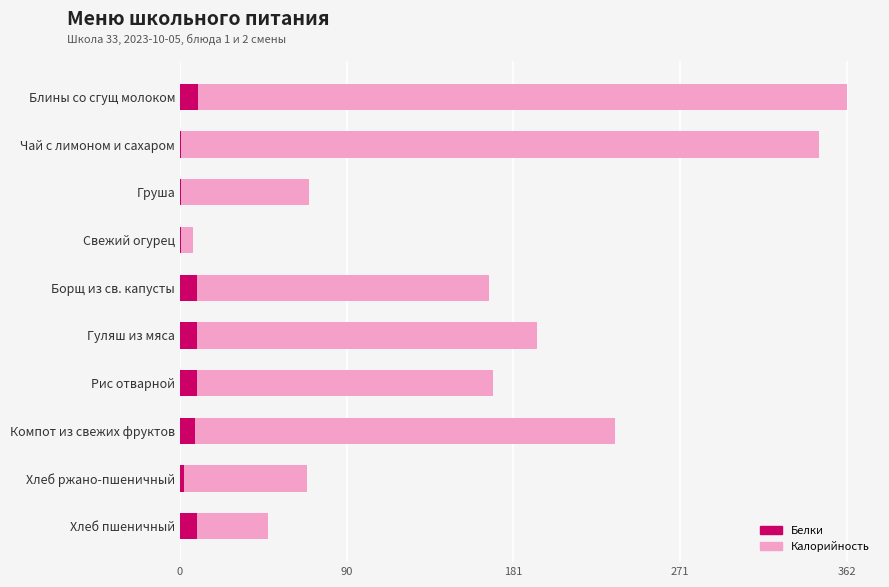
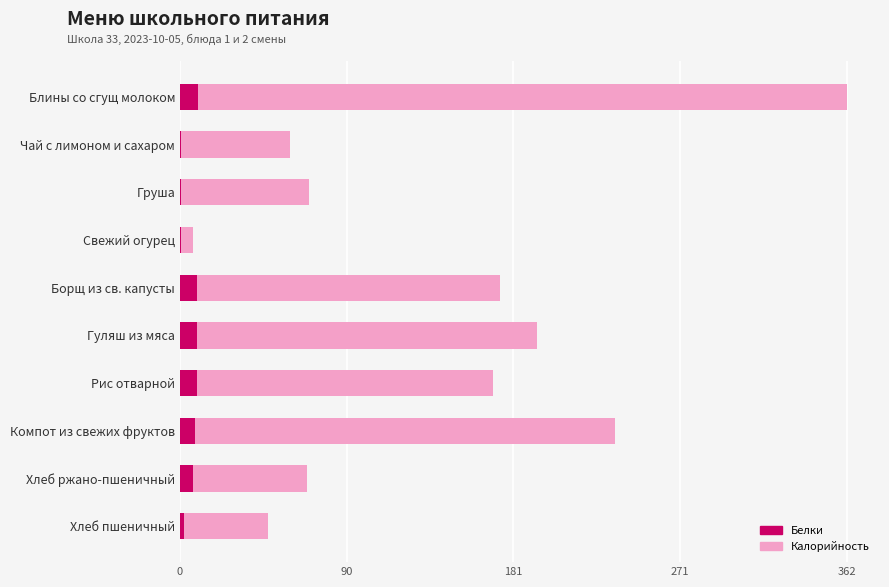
  {
    "Калорийность": {
      "Блины со сгущ молоком": 362,
-     "Чай с лимоном и сахаром": 347,
+     "Чай с лимоном и сахаром": 60,
      "Груша": 70,
      "Свежий огурец": 7,
-     "Борщ из св. капусты": 168,
+     "Борщ из св. капусты": 174,
      "Гуляш из мяса": 194,
      "Рис отварной": 170,
      "Компот из свежих фруктов": 236,
      "Хлеб ржано-пшеничный": 69,
      "Хлеб пшеничный": 48
    },
    "Белки": {
-     "Хлеб ржано-пшеничный": 2,
-     "Хлеб пшеничный": 9
+     "Хлеб ржано-пшеничный": 7,
+     "Хлеб пшеничный": 2
    }
  }
